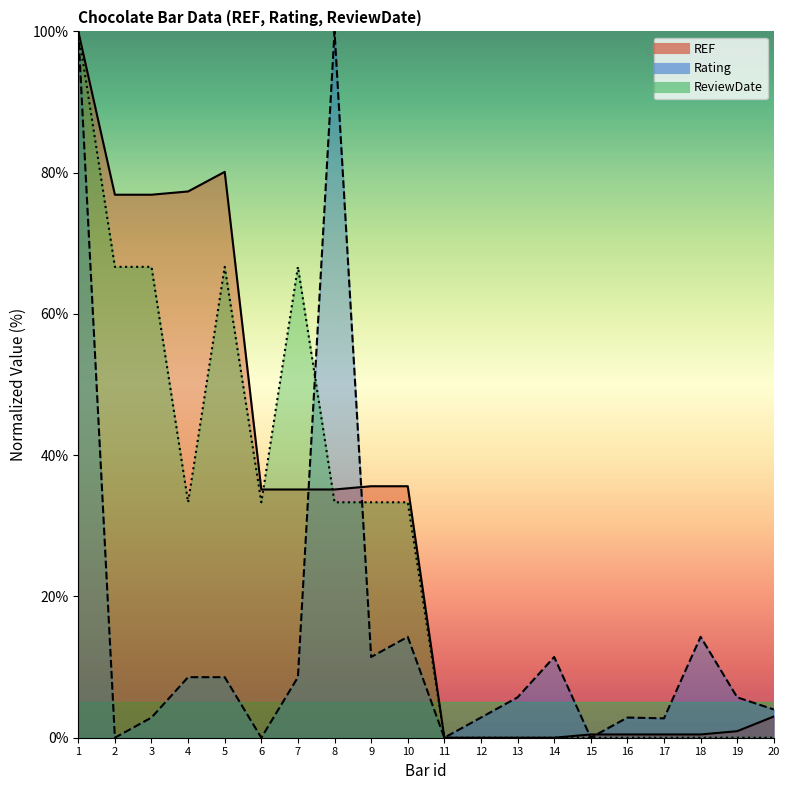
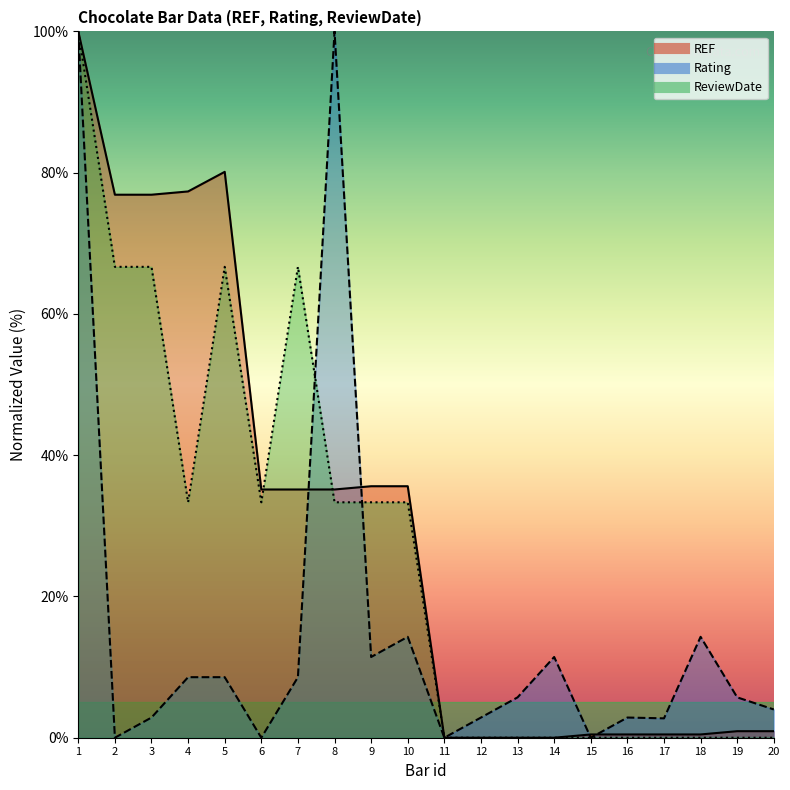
  {
    "REF": {
      "2": "77%",
      "3": "77%",
      "4": "77%",
      "5": "80%",
      "6": "35%",
      "7": "35%",
      "8": "35%",
      "9": "36%",
      "10": "36%",
      "15": "0%",
      "16": "0%",
      "17": "0%",
      "18": "0%",
      "19": "1%",
-     "20": "3%"
+     "20": "1%"
    },
    "Rating": {
      "2": "0%",
      "3": "3%",
      "4": "9%",
      "5": "9%",
      "6": "0%",
      "7": "9%",
      "8": "100%",
      "9": "11%",
      "10": "14%",
      "12": "3%",
      "13": "6%",
      "14": "11%",
      "16": "3%",
      "17": "3%",
      "18": "14%",
      "19": "6%",
      "20": "4%"
    },
    "ReviewDate": {
      "2": "67%",
      "3": "67%",
      "4": "33%",
      "5": "67%",
      "6": "33%",
      "7": "67%",
      "8": "33%",
      "9": "33%",
      "10": "33%",
      "16": "0%",
      "17": "0%",
      "18": "0%",
      "19": "0%",
      "20": "0%"
    }
  }
